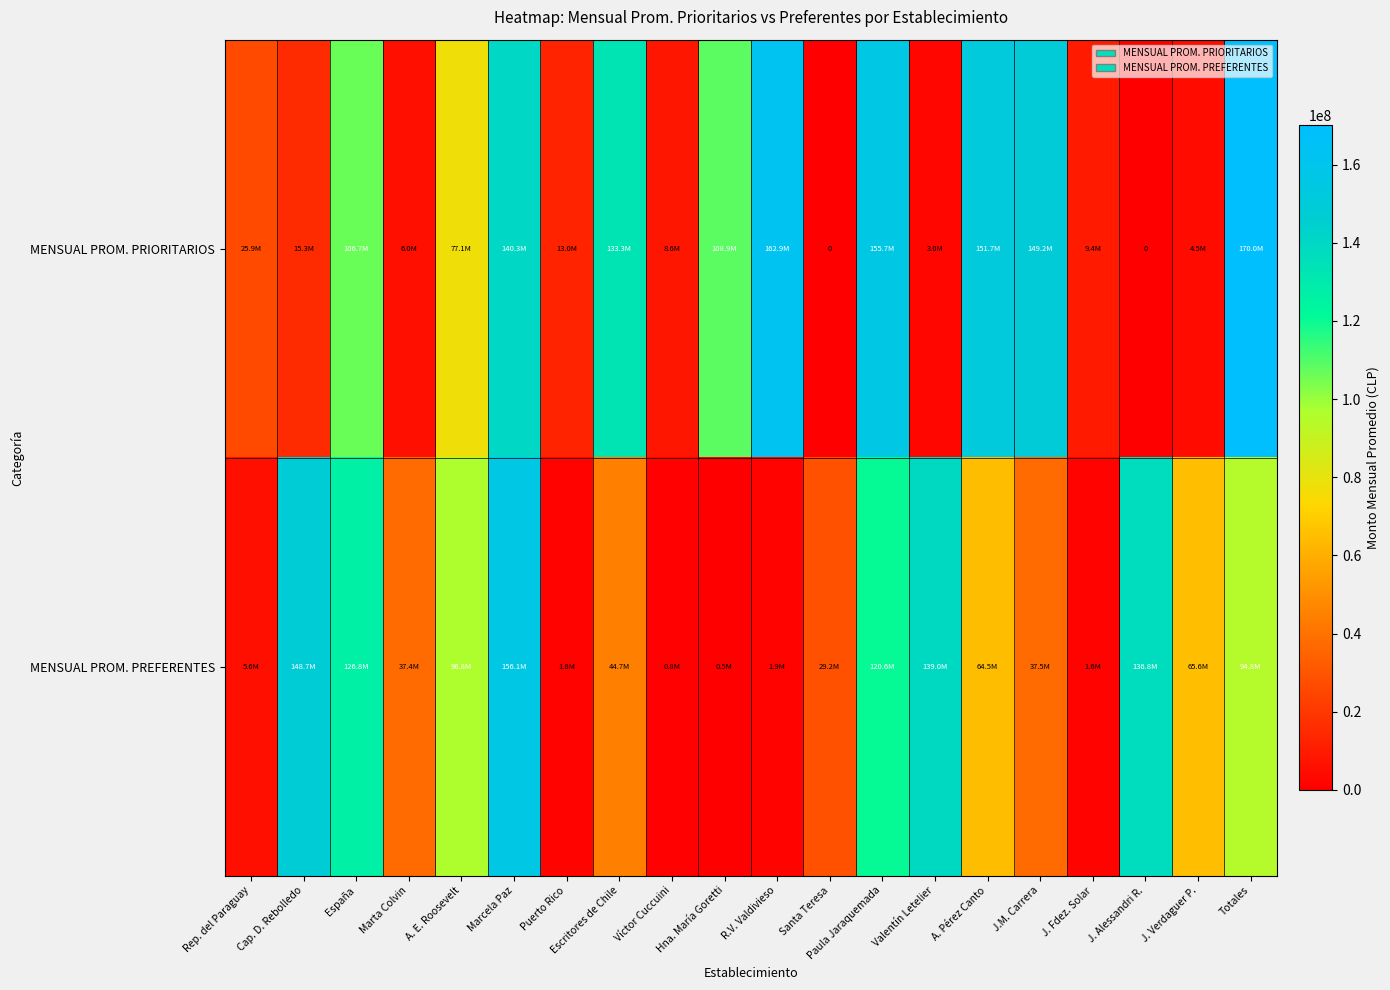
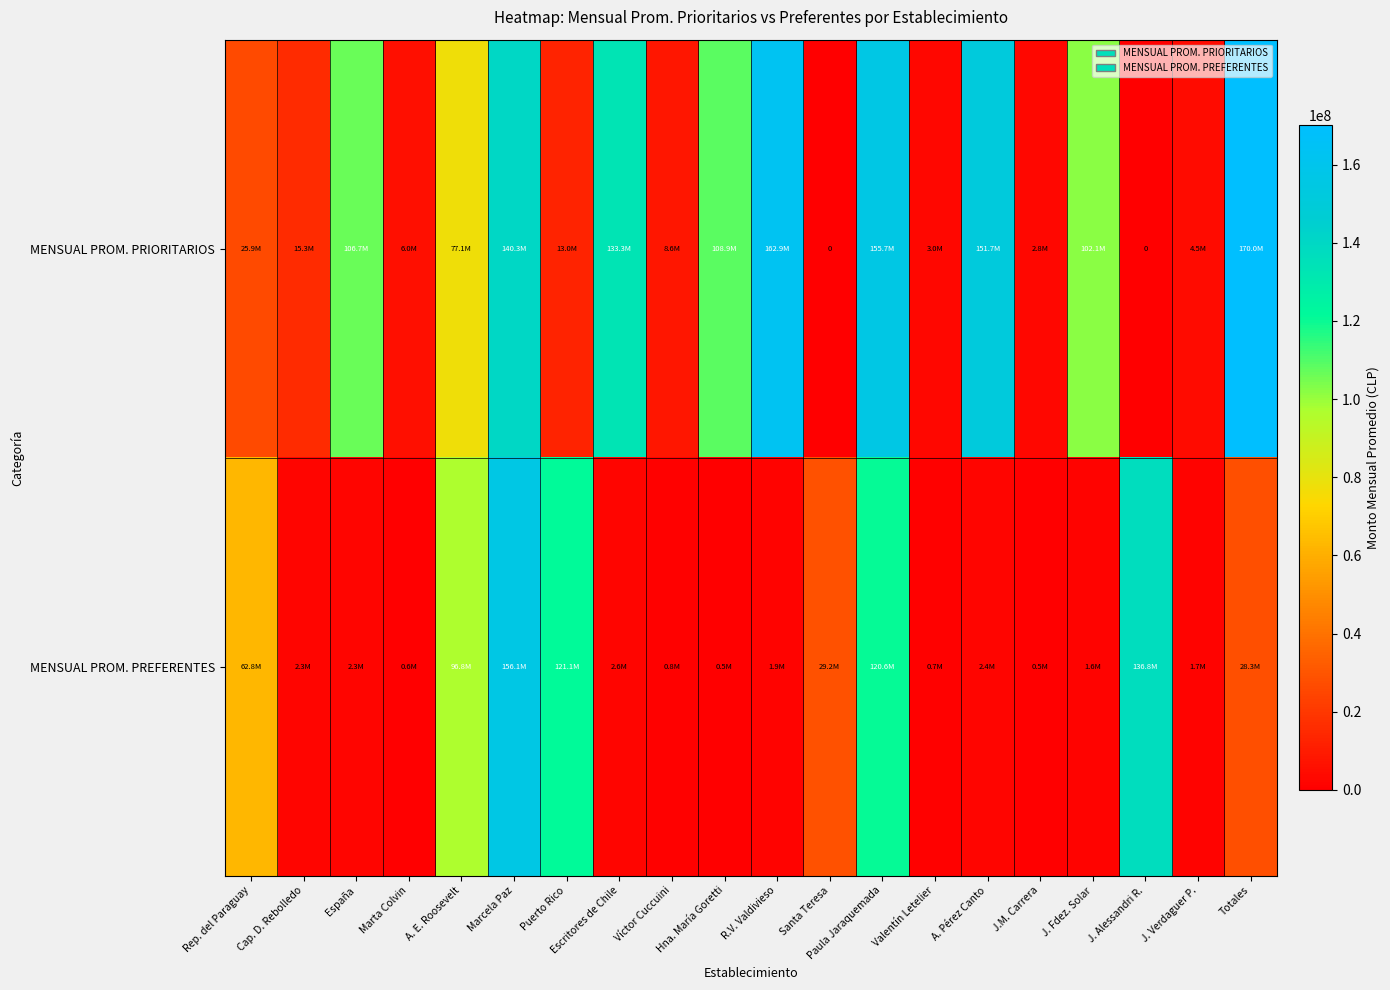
  {
    "MENSUAL PROM. PRIORITARIOS": {
      "Rep. del Paraguay": "25.9M",
      "Cap. D. Rebolledo": "15.3M",
      "España": "106.7M",
      "Marta Colvin": "6.0M",
      "A. E. Roosevelt": "77.1M",
      "Marcela Paz": "140.3M",
      "Puerto Rico": "13.0M",
      "Escritores de Chile": "133.3M",
      "Víctor Cuccuini": "8.6M",
      "Hna. María Goretti": "108.9M",
      "R.V. Valdivieso": "162.9M",
      "Santa Teresa": "0",
      "Paula Jaraquemada": "155.7M",
      "Valentín Letelier": "3.0M",
      "A. Pérez Canto": "151.7M",
-     "J.M. Carrera": "149.2M",
-     "J. Fdez. Solar": "9.4M",
+     "J.M. Carrera": "2.8M",
+     "J. Fdez. Solar": "102.1M",
      "J. Alessandri R.": "0",
      "J. Verdaguer P.": "4.5M",
      "Totales": "170.0M"
    },
    "MENSUAL PROM. PREFERENTES": {
-     "Rep. del Paraguay": "5.6M",
-     "Cap. D. Rebolledo": "148.7M",
-     "España": "126.8M",
-     "Marta Colvin": "37.4M",
+     "Rep. del Paraguay": "62.8M",
+     "Cap. D. Rebolledo": "2.3M",
+     "España": "2.3M",
+     "Marta Colvin": "0.6M",
      "A. E. Roosevelt": "96.8M",
      "Marcela Paz": "156.1M",
-     "Puerto Rico": "1.8M",
-     "Escritores de Chile": "44.7M",
+     "Puerto Rico": "121.1M",
+     "Escritores de Chile": "2.6M",
      "Víctor Cuccuini": "0.8M",
      "Hna. María Goretti": "0.5M",
      "R.V. Valdivieso": "1.9M",
      "Santa Teresa": "29.2M",
      "Paula Jaraquemada": "120.6M",
-     "Valentín Letelier": "139.0M",
-     "A. Pérez Canto": "64.5M",
-     "J.M. Carrera": "37.5M",
+     "Valentín Letelier": "0.7M",
+     "A. Pérez Canto": "2.4M",
+     "J.M. Carrera": "0.5M",
      "J. Fdez. Solar": "1.6M",
      "J. Alessandri R.": "136.8M",
-     "J. Verdaguer P.": "65.6M",
-     "Totales": "94.8M"
+     "J. Verdaguer P.": "1.7M",
+     "Totales": "28.3M"
    }
  }
